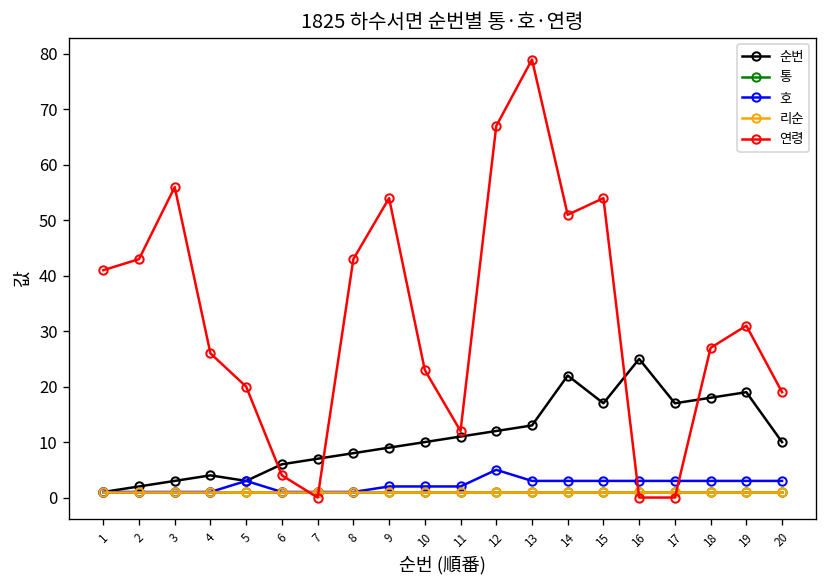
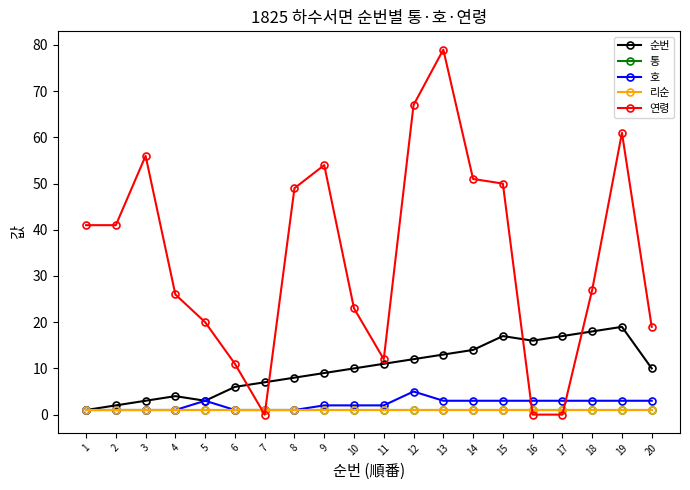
  {
    "순번": {
      "2": 2,
      "3": 3,
      "4": 4,
      "6": 6,
      "7": 7,
      "8": 8,
      "9": 9,
      "10": 10,
      "11": 11,
      "12": 12,
      "13": 13,
-     "14": 22,
+     "14": 14,
      "15": 17,
-     "16": 25,
+     "16": 16,
      "17": 17,
      "18": 18,
      "19": 19,
      "20": 10
    },
    "리순": {
      "5": 1,
      "9": 1,
      "10": 1,
      "11": 1,
      "12": 1,
      "13": 1,
      "14": 1,
      "15": 1,
      "16": 1,
      "17": 1,
      "18": 1,
      "19": 1,
      "20": 1
    },
    "호": {
      "9": 2,
      "10": 2,
      "11": 2,
      "12": 5,
      "13": 3,
      "14": 3,
      "15": 3,
      "16": 3,
      "17": 3,
      "18": 3,
      "19": 3,
      "20": 3
    },
    "연령": {
      "1": 41,
-     "2": 43,
+     "2": 41,
      "3": 56,
      "4": 26,
      "5": 20,
-     "6": 4,
+     "6": 11,
      "7": 0,
-     "8": 43,
+     "8": 49,
      "9": 54,
      "10": 23,
      "11": 12,
      "12": 67,
      "13": 79,
      "14": 51,
-     "15": 54,
+     "15": 50,
      "16": 0,
      "17": 0,
      "18": 27,
-     "19": 31,
+     "19": 61,
      "20": 19
    }
  }
